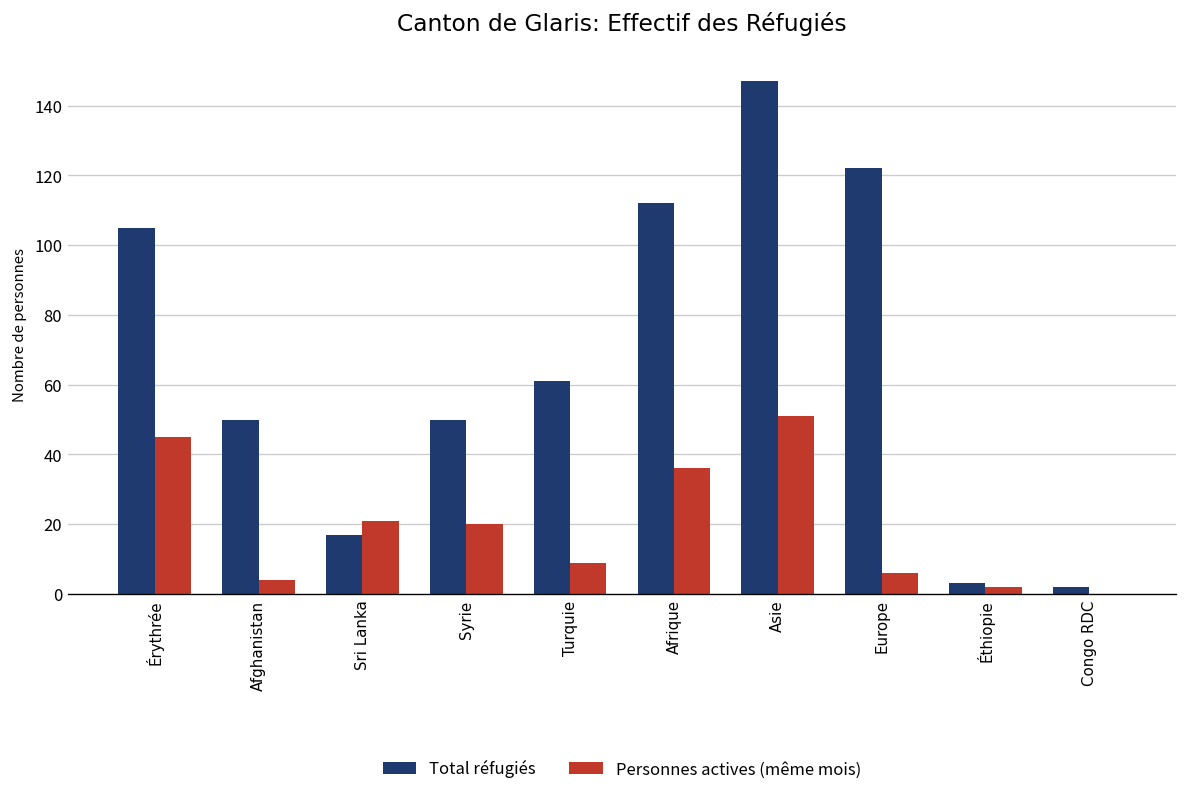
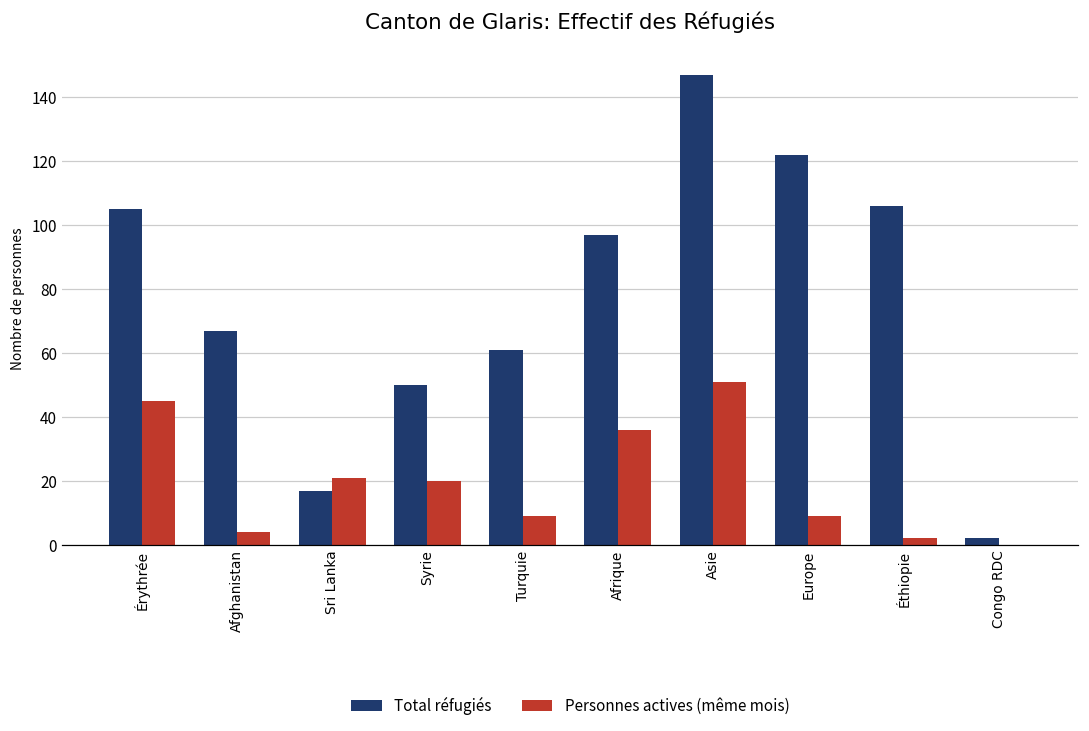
  {
    "Total réfugiés": {
      "Érythrée": 105,
-     "Afghanistan": 50,
+     "Afghanistan": 67,
      "Sri Lanka": 17,
      "Syrie": 50,
      "Turquie": 61,
-     "Afrique": 112,
+     "Afrique": 97,
      "Asie": 147,
      "Europe": 122,
-     "Éthiopie": 3,
+     "Éthiopie": 106,
      "Congo RDC": 2
    },
    "Personnes actives (même mois)": {
      "Érythrée": 45,
      "Afghanistan": 4,
      "Sri Lanka": 21,
      "Syrie": 20,
      "Turquie": 9,
      "Afrique": 36,
      "Asie": 51,
-     "Europe": 6,
+     "Europe": 9,
      "Éthiopie": 2,
      "Congo RDC": 0
    }
  }
